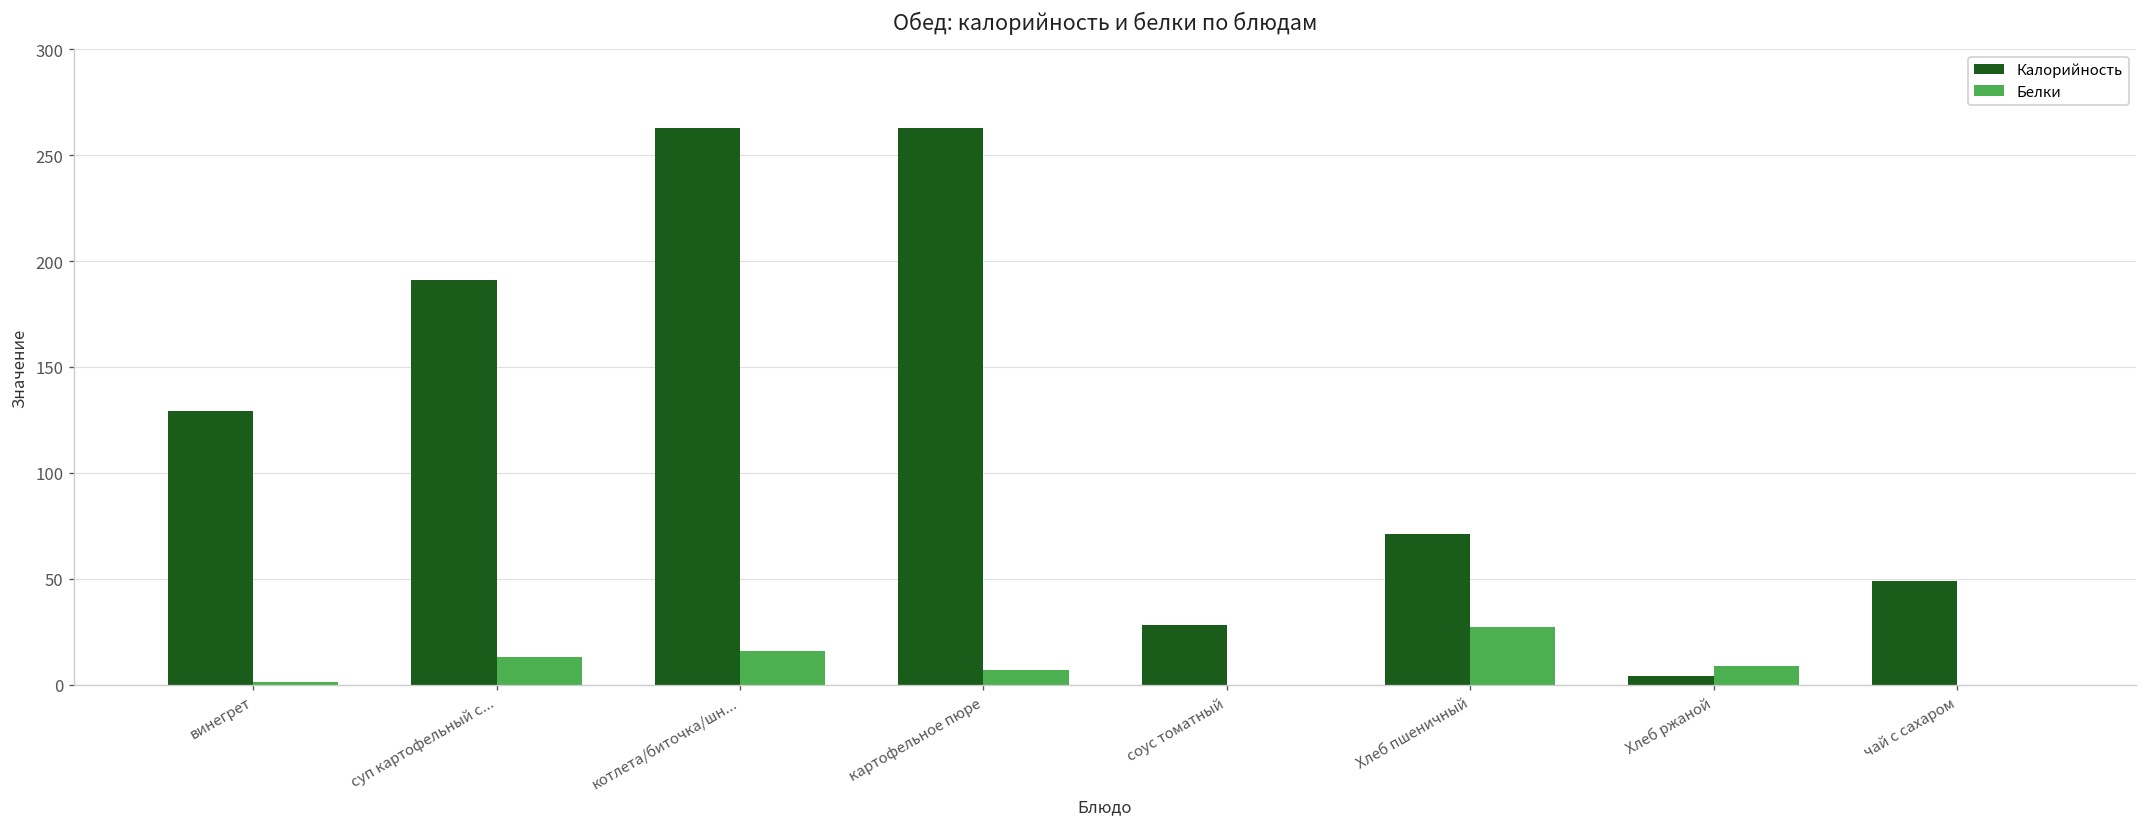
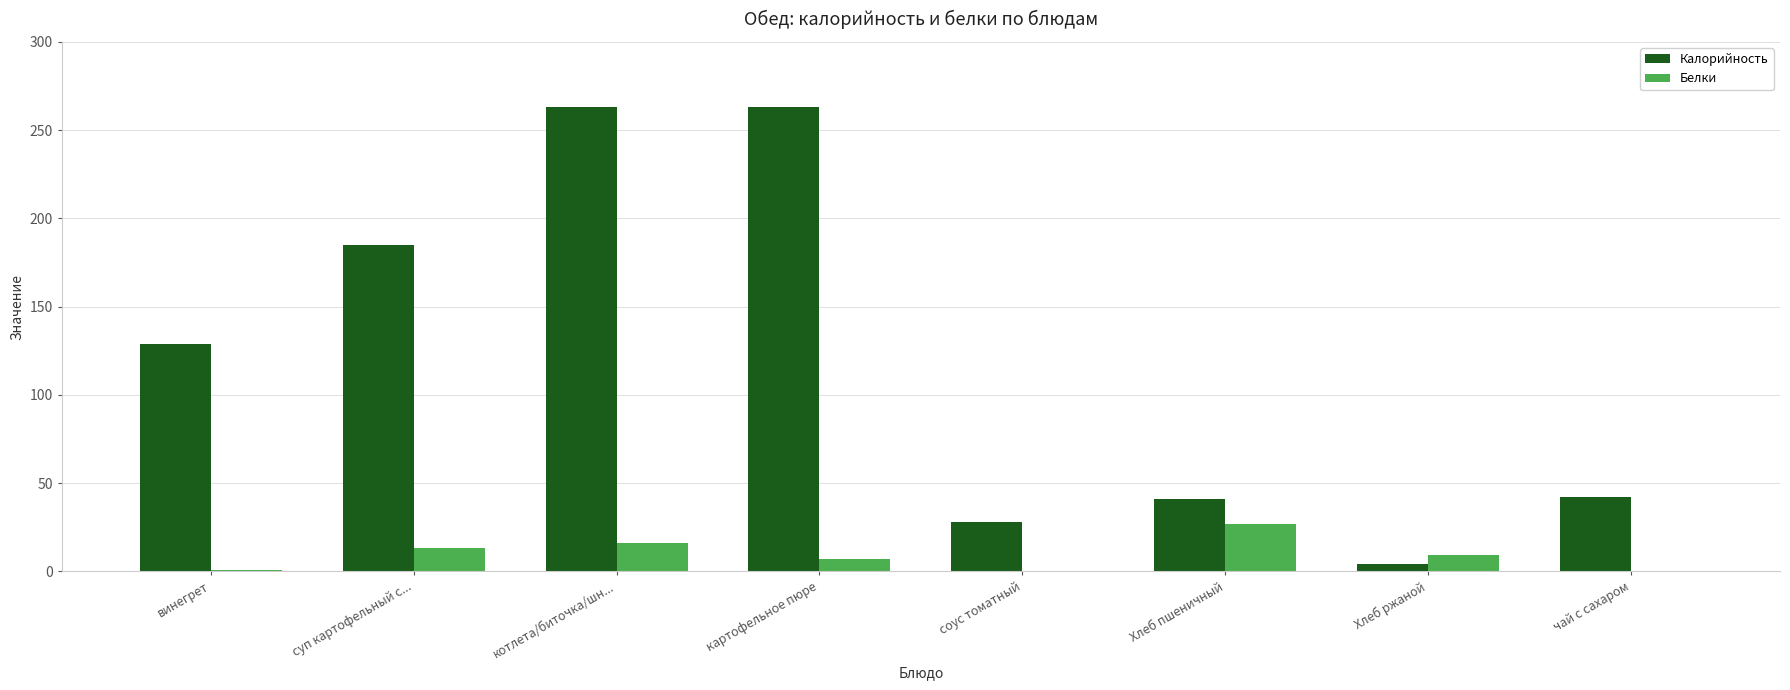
  {
    "Калорийность": {
      "винегрет": 129,
-     "суп картофельный с...": 191,
+     "суп картофельный с...": 185,
      "котлета/биточка/шн...": 263,
      "картофельное пюре": 263,
      "соус томатный": 28,
-     "Хлеб пшеничный": 71,
+     "Хлеб пшеничный": 41,
      "Хлеб ржаной": 4,
-     "чай с сахаром": 49
+     "чай с сахаром": 42
    },
    "Белки": {
      "суп картофельный с...": 13,
      "котлета/биточка/шн...": 16,
      "картофельное пюре": 7,
      "соус томатный": 0,
      "Хлеб пшеничный": 27,
      "Хлеб ржаной": 9,
      "чай с сахаром": 0
    }
  }
